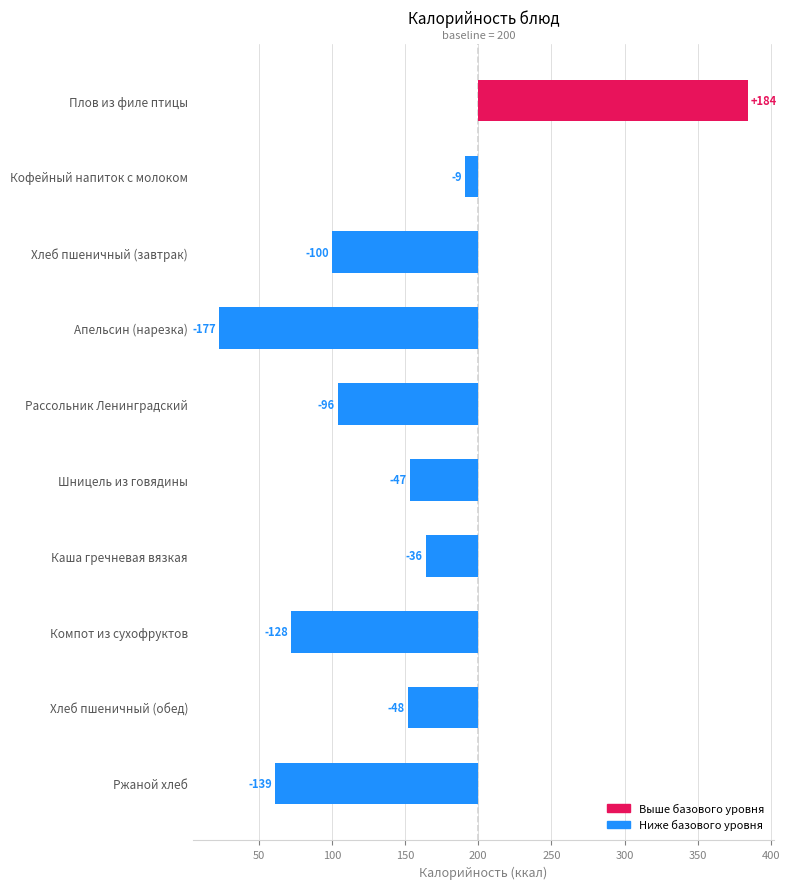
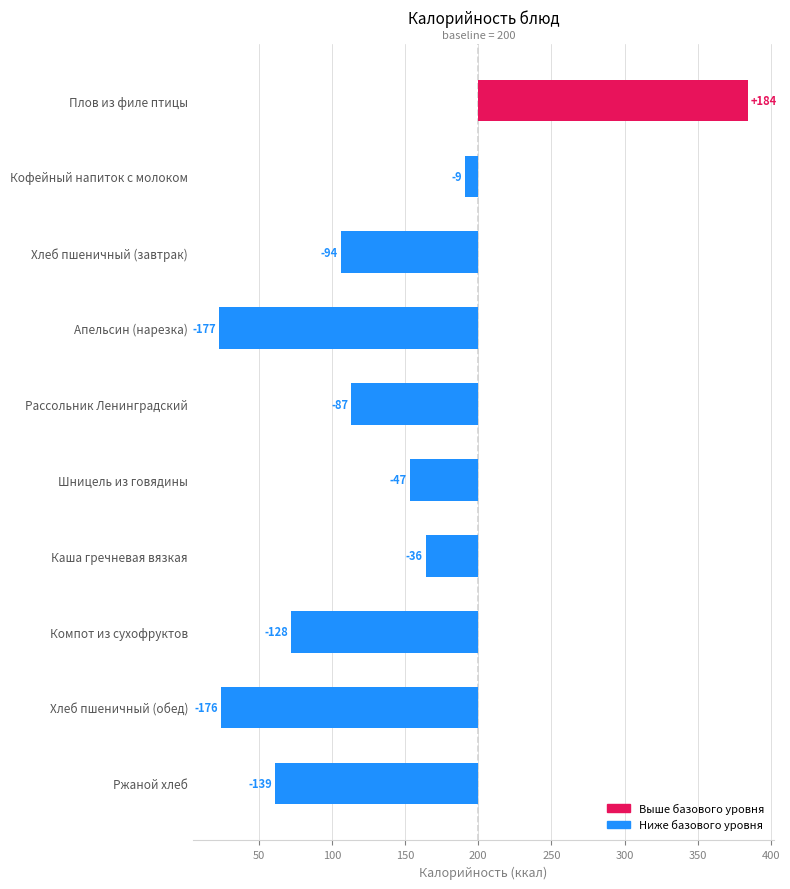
  {
    "Плов из филе птицы": "+184",
    "Кофейный напиток с молоком": "-9",
-   "Хлеб пшеничный (завтрак)": "-100",
+   "Хлеб пшеничный (завтрак)": "-94",
    "Апельсин (нарезка)": "-177",
-   "Рассольник Ленинградский": "-96",
+   "Рассольник Ленинградский": "-87",
    "Шницель из говядины": "-47",
    "Каша гречневая вязкая": "-36",
    "Компот из сухофруктов": "-128",
-   "Хлеб пшеничный (обед)": "-48",
+   "Хлеб пшеничный (обед)": "-176",
    "Ржаной хлеб": "-139"
  }
